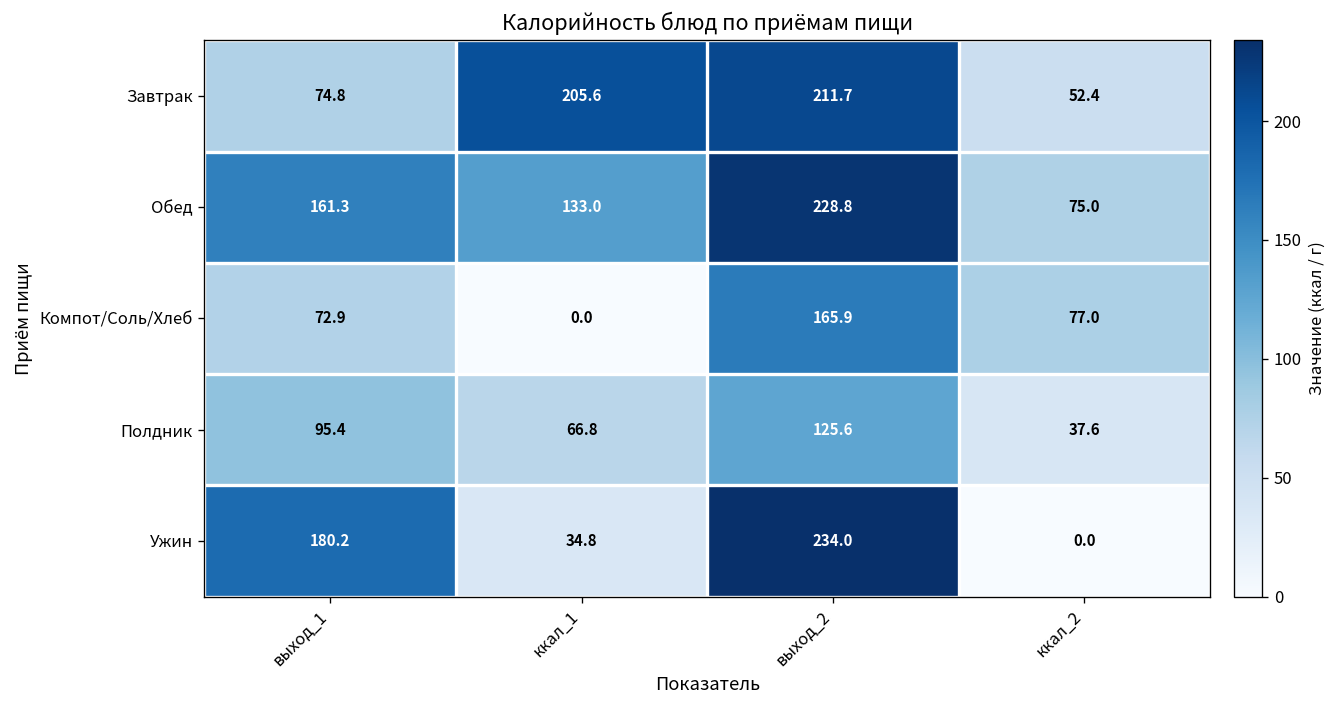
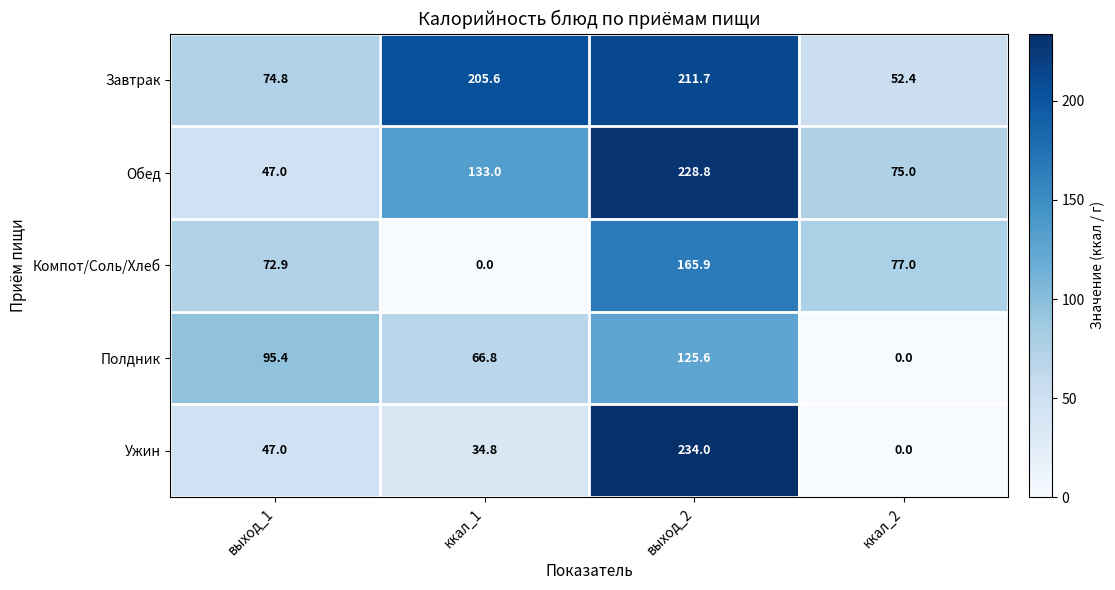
  {
    "Завтрак": {
      "выход_1": 74.8,
      "ккал_1": 205.6,
      "выход_2": 211.7,
      "ккал_2": 52.4
    },
    "Обед": {
-     "выход_1": 161.3,
+     "выход_1": 47.0,
      "ккал_1": 133.0,
      "выход_2": 228.8,
      "ккал_2": 75.0
    },
    "Компот/Соль/Хлеб": {
      "выход_1": 72.9,
      "ккал_1": 0.0,
      "выход_2": 165.9,
      "ккал_2": 77.0
    },
    "Полдник": {
      "выход_1": 95.4,
      "ккал_1": 66.8,
      "выход_2": 125.6,
-     "ккал_2": 37.6
+     "ккал_2": 0.0
    },
    "Ужин": {
-     "выход_1": 180.2,
+     "выход_1": 47.0,
      "ккал_1": 34.8,
      "выход_2": 234.0,
      "ккал_2": 0.0
    }
  }
